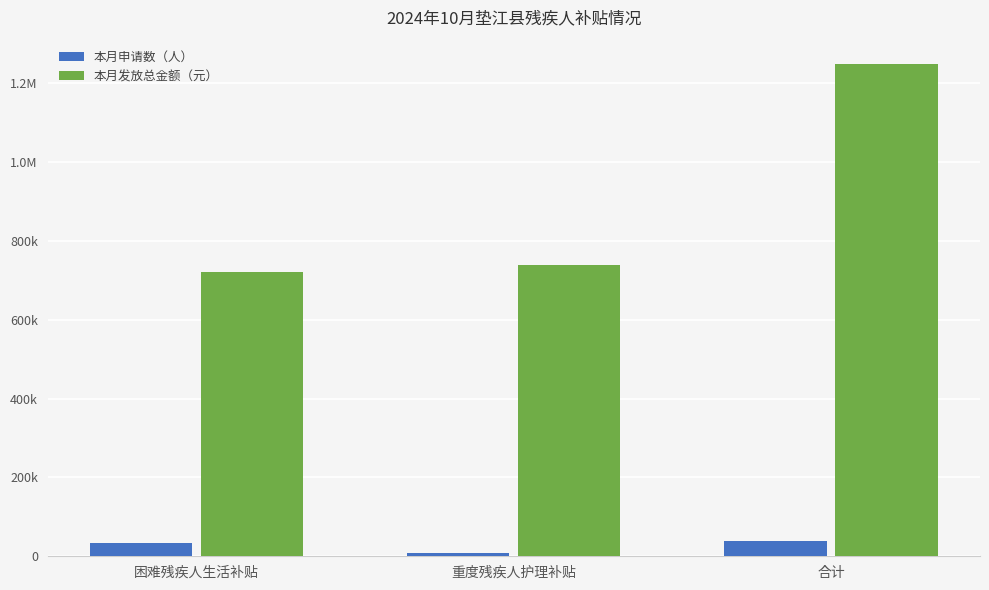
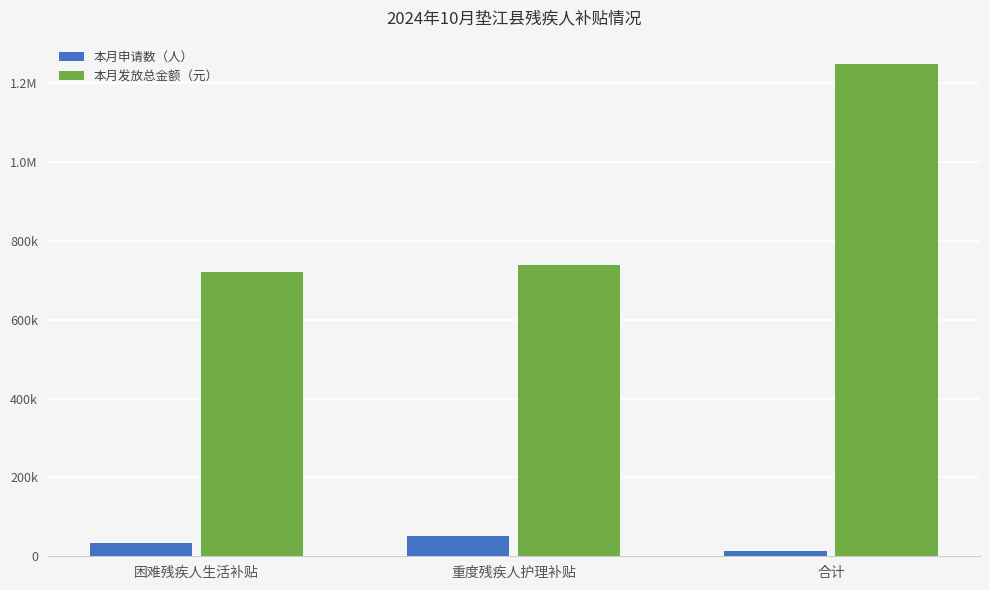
  {
    "本月申请数（人）": {
      "困难残疾人生活补贴": 30000,
-     "重度残疾人护理补贴": 10000,
-     "合计": 40000
+     "重度残疾人护理补贴": 50000,
+     "合计": 10000
    },
    "本月发放总金额（元）": {
      "困难残疾人生活补贴": 720000,
      "重度残疾人护理补贴": 740000,
      "合计": 1250000
    }
  }
